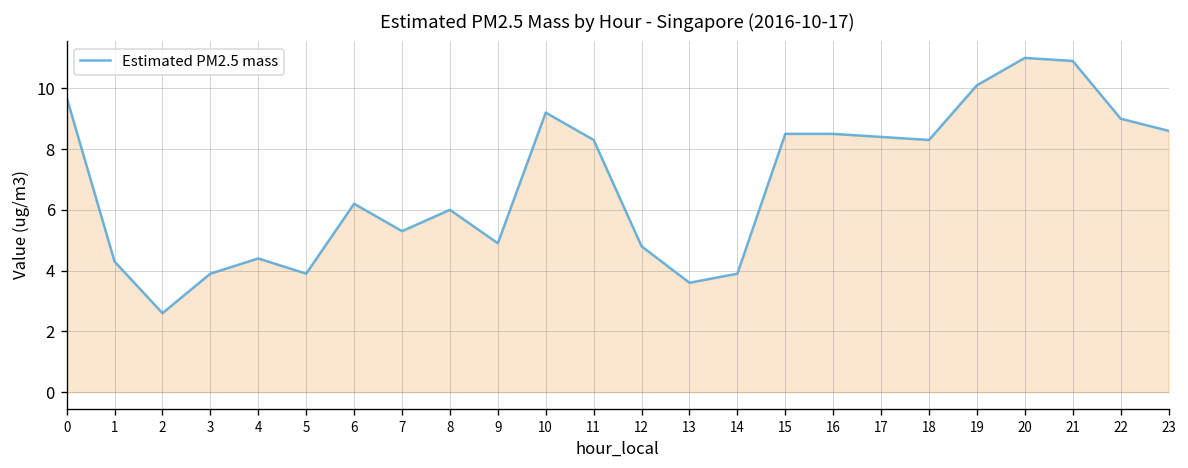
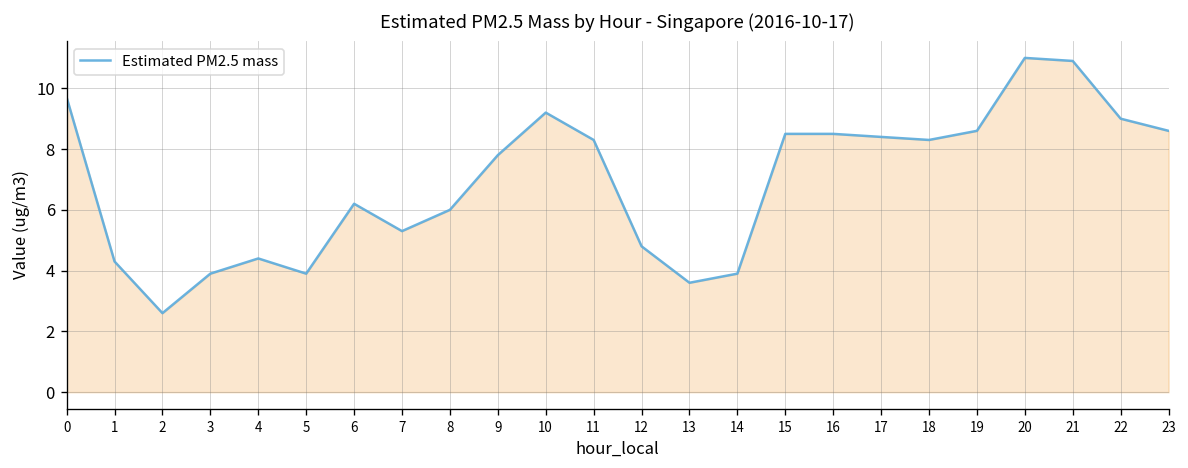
  {
    "0": 9.7,
    "1": 4.3,
    "2": 2.6,
    "3": 3.9,
    "4": 4.4,
    "5": 3.9,
    "6": 6.2,
    "7": 5.3,
    "8": 6.0,
-   "9": 4.9,
+   "9": 7.8,
    "10": 9.2,
    "11": 8.3,
    "12": 4.8,
    "13": 3.6,
    "14": 3.9,
    "15": 8.5,
    "16": 8.5,
    "17": 8.4,
    "18": 8.3,
-   "19": 10.1,
+   "19": 8.6,
    "20": 11.0,
    "21": 10.9,
    "22": 9.0,
    "23": 8.6
  }
